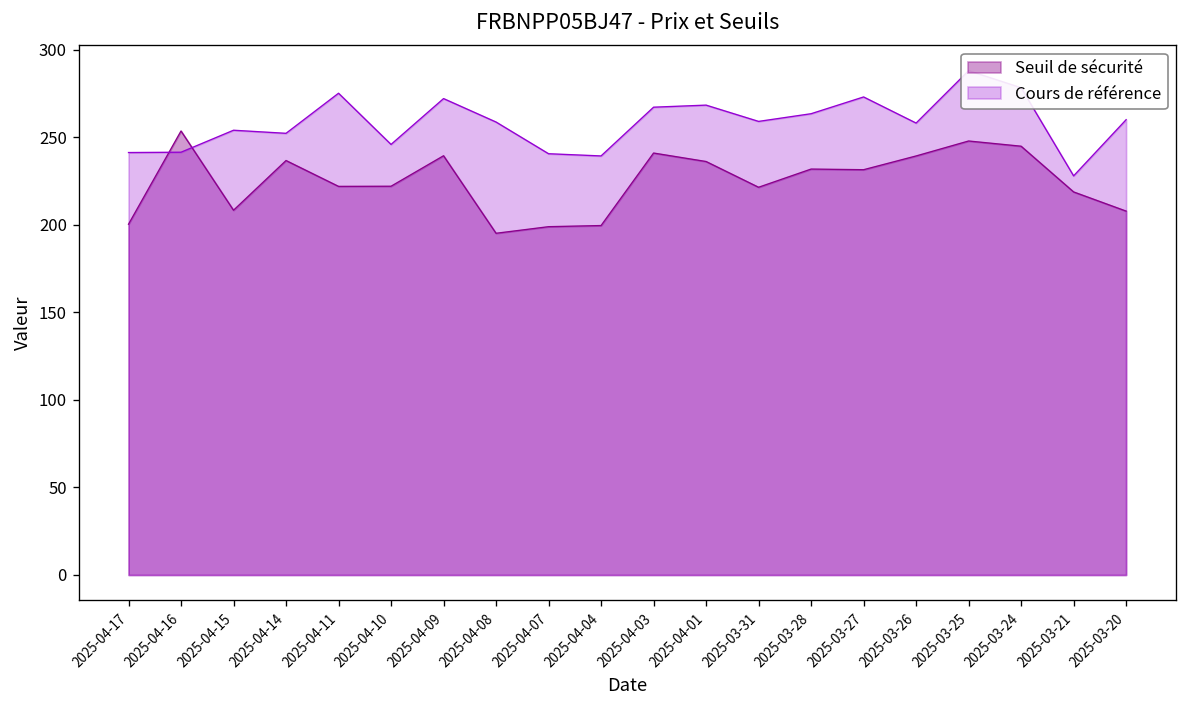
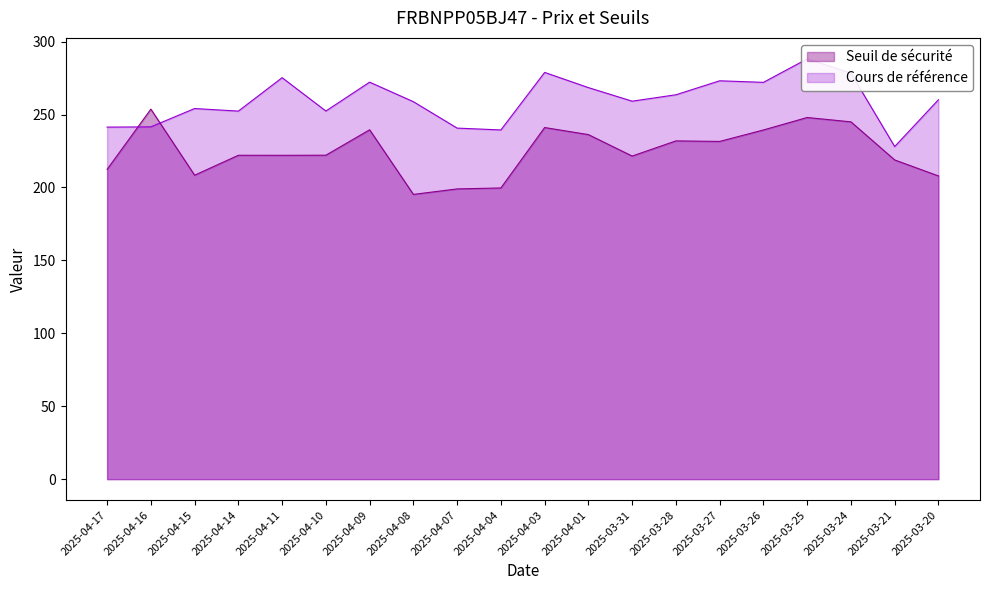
  {
    "Seuil de sécurité": {
-     "2025-04-17": 200,
+     "2025-04-17": 212,
      "2025-04-16": 254,
      "2025-04-15": 208,
-     "2025-04-14": 237,
+     "2025-04-14": 222,
      "2025-04-11": 222,
      "2025-04-10": 222,
      "2025-04-09": 240,
      "2025-04-08": 195,
      "2025-04-07": 199,
      "2025-04-04": 200,
      "2025-04-03": 241,
      "2025-04-01": 236,
      "2025-03-31": 222,
      "2025-03-28": 232,
      "2025-03-27": 232,
      "2025-03-26": 239,
      "2025-03-25": 248,
      "2025-03-24": 245,
      "2025-03-21": 219,
      "2025-03-20": 208
    },
    "Cours de référence": {
      "2025-04-17": 241,
      "2025-04-16": 242,
      "2025-04-15": 254,
      "2025-04-14": 252,
      "2025-04-11": 275,
-     "2025-04-10": 246,
+     "2025-04-10": 252,
      "2025-04-09": 272,
      "2025-04-08": 259,
      "2025-04-07": 241,
      "2025-04-04": 239,
-     "2025-04-03": 267,
+     "2025-04-03": 279,
      "2025-04-01": 268,
      "2025-03-31": 259,
      "2025-03-28": 264,
      "2025-03-27": 273,
-     "2025-03-26": 258,
+     "2025-03-26": 272,
      "2025-03-21": 228,
      "2025-03-20": 260
    }
  }
